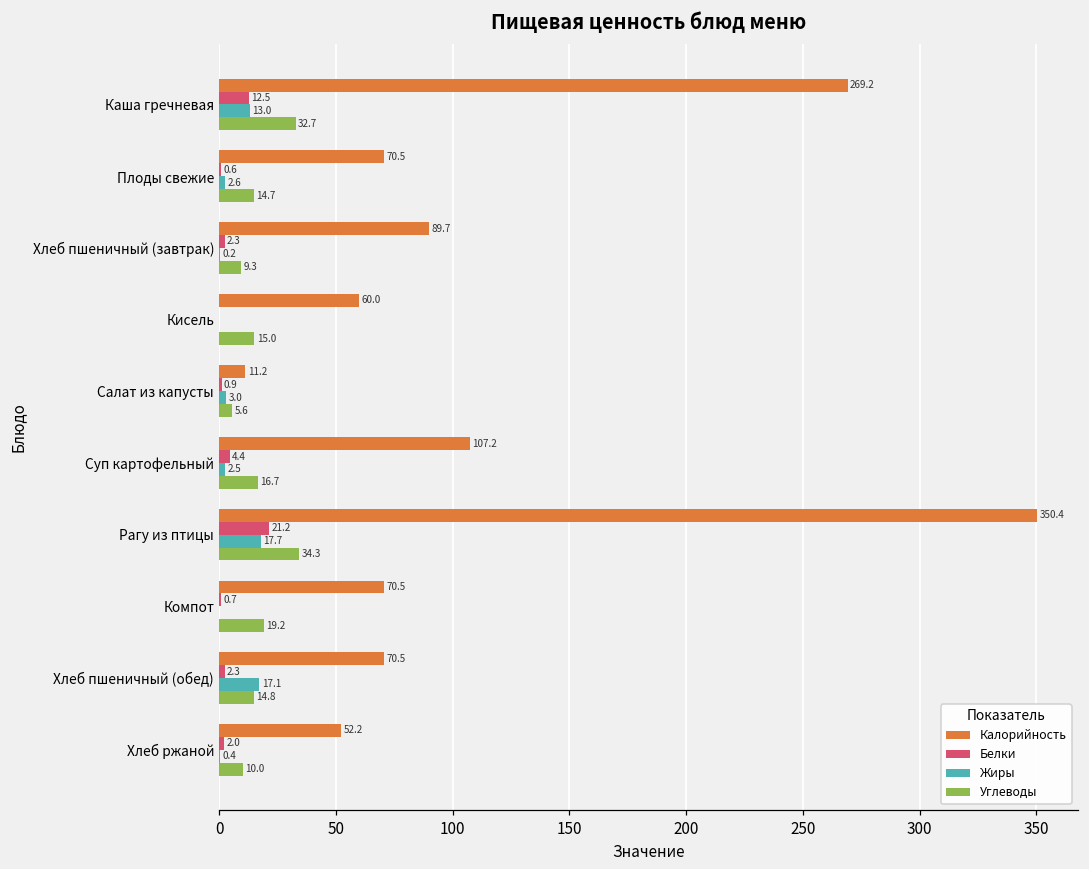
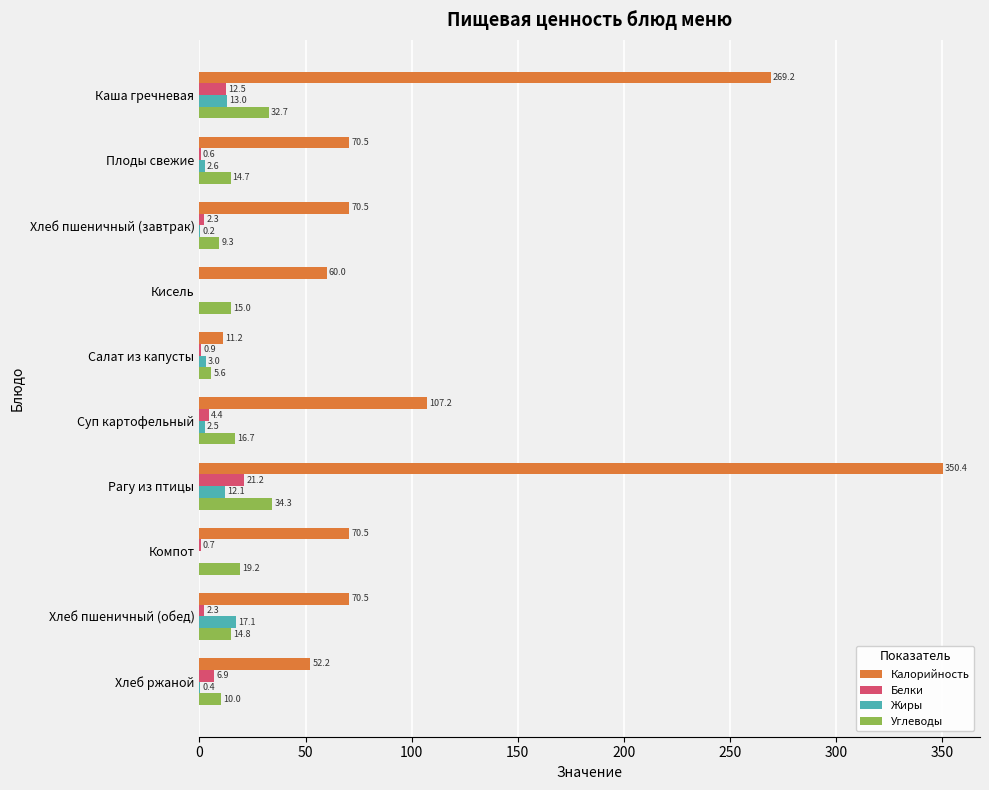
  {
    "Калорийность": {
      "Каша гречневая": 269.2,
      "Плоды свежие": 70.5,
-     "Хлеб пшеничный (завтрак)": 89.7,
+     "Хлеб пшеничный (завтрак)": 70.5,
      "Кисель": 60.0,
      "Салат из капусты": 11.2,
      "Суп картофельный": 107.2,
      "Рагу из птицы": 350.4,
      "Компот": 70.5,
      "Хлеб пшеничный (обед)": 70.5,
      "Хлеб ржаной": 52.2
    },
    "Белки": {
      "Каша гречневая": 12.5,
      "Плоды свежие": 0.6,
      "Хлеб пшеничный (завтрак)": 2.3,
      "Салат из капусты": 0.9,
      "Суп картофельный": 4.4,
      "Рагу из птицы": 21.2,
      "Компот": 0.7,
      "Хлеб пшеничный (обед)": 2.3,
-     "Хлеб ржаной": 2.0
+     "Хлеб ржаной": 6.9
    },
    "Жиры": {
      "Каша гречневая": 13.0,
      "Плоды свежие": 2.6,
      "Хлеб пшеничный (завтрак)": 0.2,
      "Салат из капусты": 3.0,
      "Суп картофельный": 2.5,
-     "Рагу из птицы": 17.7,
+     "Рагу из птицы": 12.1,
      "Хлеб пшеничный (обед)": 17.1,
      "Хлеб ржаной": 0.4
    },
    "Углеводы": {
      "Каша гречневая": 32.7,
      "Плоды свежие": 14.7,
      "Хлеб пшеничный (завтрак)": 9.3,
      "Кисель": 15.0,
      "Салат из капусты": 5.6,
      "Суп картофельный": 16.7,
      "Рагу из птицы": 34.3,
      "Компот": 19.2,
      "Хлеб пшеничный (обед)": 14.8,
      "Хлеб ржаной": 10.0
    }
  }
